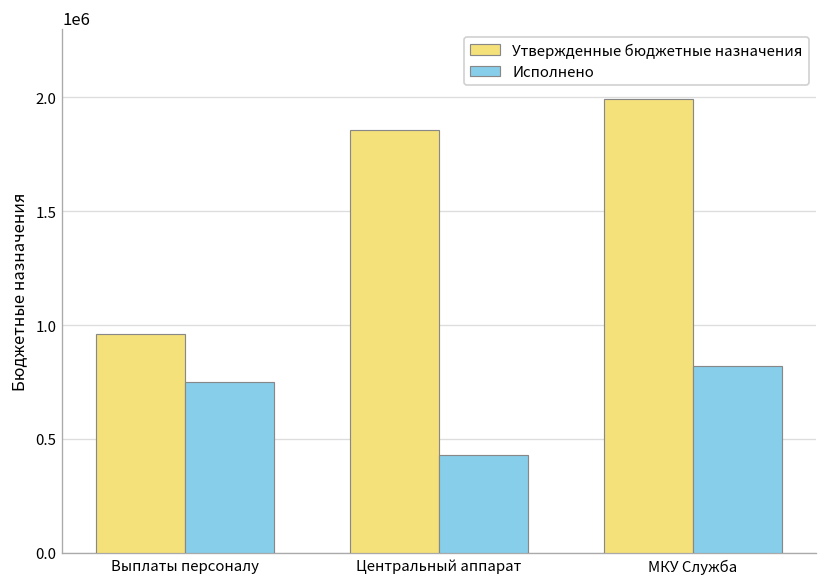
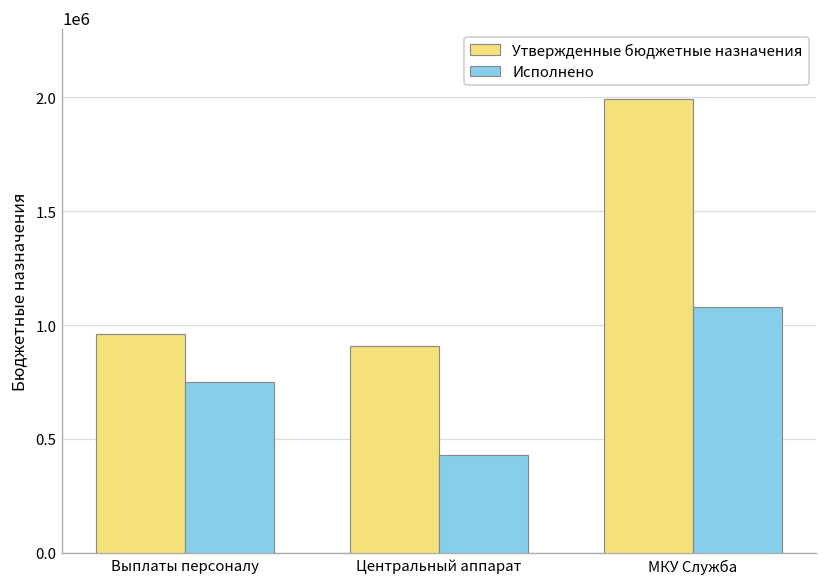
  {
    "Утвержденные бюджетные назначения": {
      "Выплаты персоналу": 960000,
-     "Центральный аппарат": 1860000,
+     "Центральный аппарат": 910000,
      "МКУ Служба": 1990000
    },
    "Исполнено": {
      "Выплаты персоналу": 750000,
      "Центральный аппарат": 430000,
-     "МКУ Служба": 820000
+     "МКУ Служба": 1080000
    }
  }
